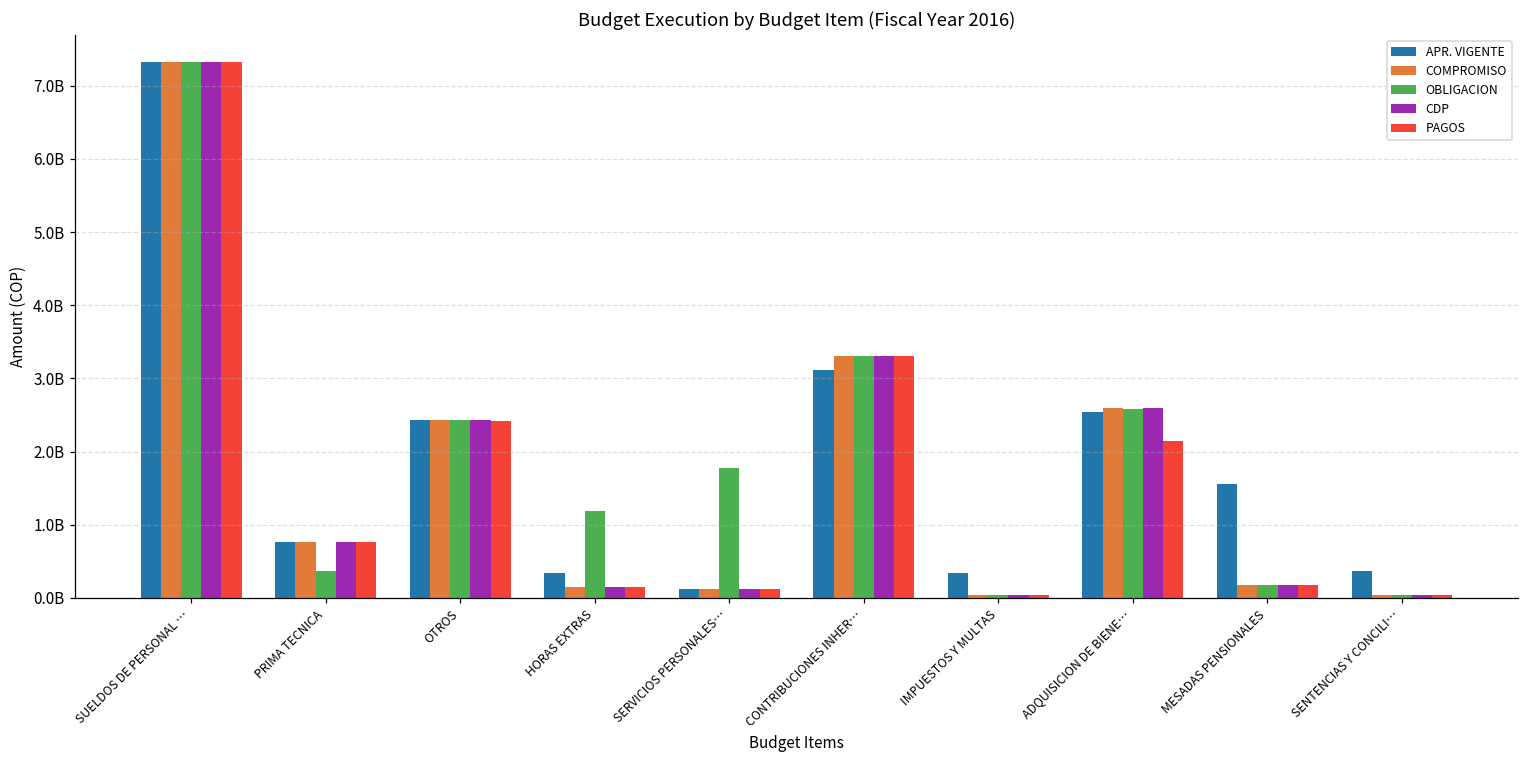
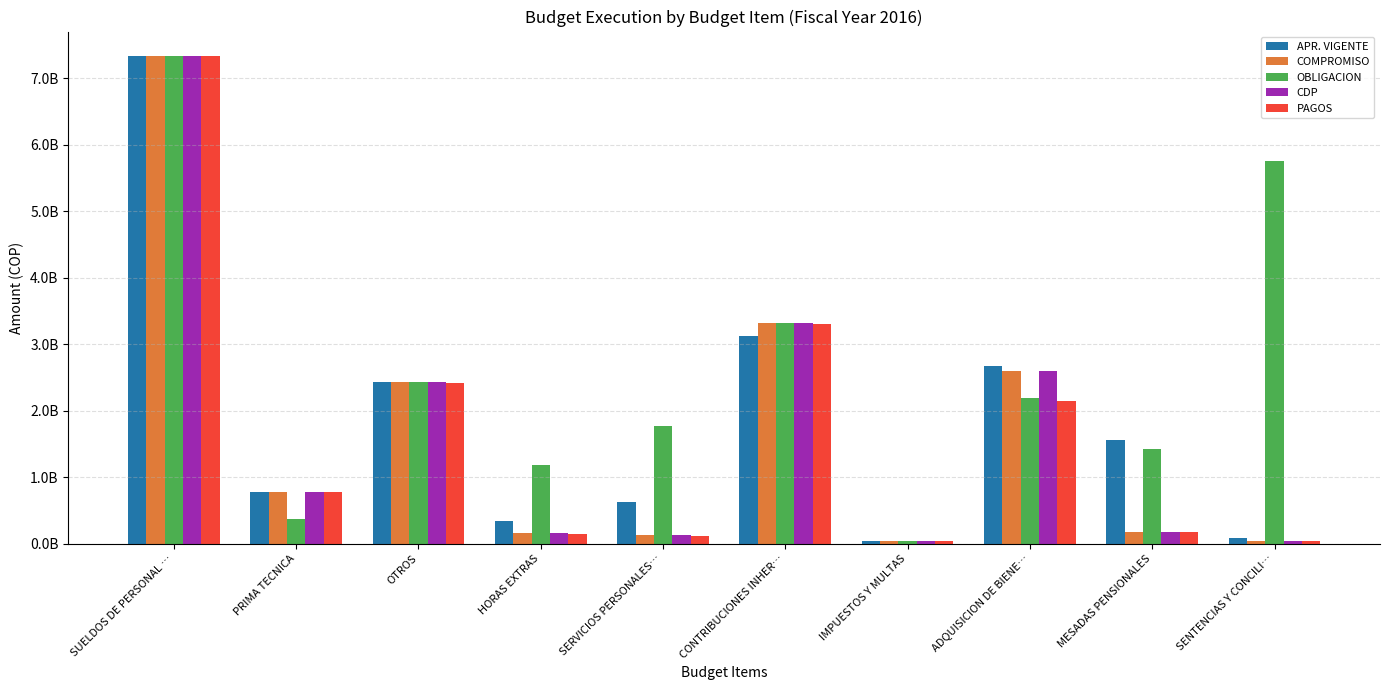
  {
    "APR. VIGENTE": {
      "SUELDOS DE PERSONAL …": 7300000000,
      "PRIMA TECNICA": 800000000,
      "OTROS": 2400000000,
      "HORAS EXTRAS": 300000000,
-     "SERVICIOS PERSONALES…": 100000000,
+     "SERVICIOS PERSONALES…": 600000000,
      "CONTRIBUCIONES INHER…": 3100000000,
-     "IMPUESTOS Y MULTAS": 300000000,
-     "ADQUISICION DE BIENE…": 2500000000,
+     "IMPUESTOS Y MULTAS": 0,
+     "ADQUISICION DE BIENE…": 2700000000,
      "MESADAS PENSIONALES": 1600000000,
-     "SENTENCIAS Y CONCILI…": 400000000
+     "SENTENCIAS Y CONCILI…": 100000000
    },
    "OBLIGACION": {
      "SUELDOS DE PERSONAL …": 7300000000,
      "PRIMA TECNICA": 400000000,
      "OTROS": 2400000000,
      "HORAS EXTRAS": 1200000000,
      "SERVICIOS PERSONALES…": 1800000000,
      "CONTRIBUCIONES INHER…": 3300000000,
-     "ADQUISICION DE BIENE…": 2600000000,
-     "MESADAS PENSIONALES": 200000000,
-     "SENTENCIAS Y CONCILI…": 0
+     "ADQUISICION DE BIENE…": 2200000000,
+     "MESADAS PENSIONALES": 1400000000,
+     "SENTENCIAS Y CONCILI…": 5800000000
    },
    "CDP": {
      "SUELDOS DE PERSONAL …": 7300000000,
      "PRIMA TECNICA": 800000000,
      "OTROS": 2400000000,
      "HORAS EXTRAS": 200000000,
      "SERVICIOS PERSONALES…": 100000000,
      "CONTRIBUCIONES INHER…": 3300000000,
      "ADQUISICION DE BIENE…": 2600000000,
      "MESADAS PENSIONALES": 200000000
    }
  }
